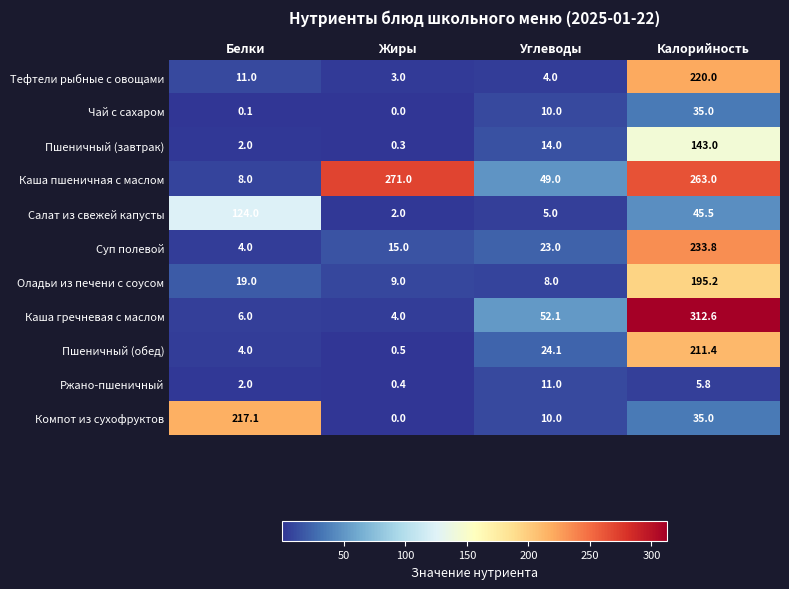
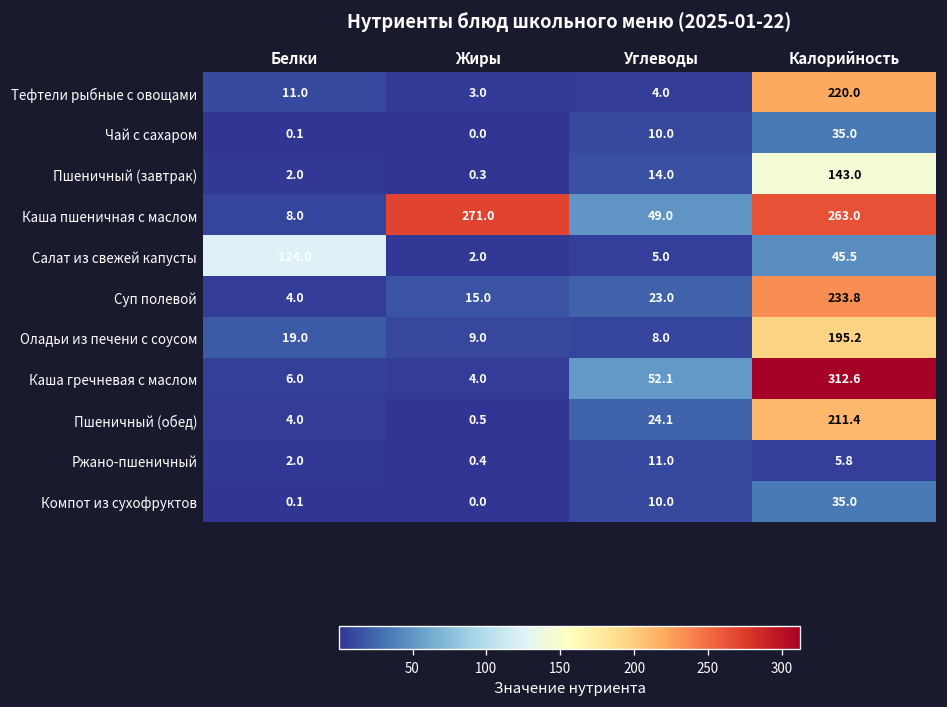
  {
    "Тефтели рыбные с овощами": {
      "Белки": 11.0,
      "Жиры": 3.0,
      "Углеводы": 4.0,
      "Калорийность": 220.0
    },
    "Чай с сахаром": {
      "Белки": 0.1,
      "Жиры": 0.0,
      "Углеводы": 10.0,
      "Калорийность": 35.0
    },
    "Пшеничный (завтрак)": {
      "Белки": 2.0,
      "Жиры": 0.3,
      "Углеводы": 14.0,
      "Калорийность": 143.0
    },
    "Каша пшеничная с маслом": {
      "Белки": 8.0,
      "Жиры": 271.0,
      "Углеводы": 49.0,
      "Калорийность": 263.0
    },
    "Салат из свежей капусты": {
      "Жиры": 2.0,
      "Углеводы": 5.0,
      "Калорийность": 45.5
    },
    "Суп полевой": {
      "Белки": 4.0,
      "Жиры": 15.0,
      "Углеводы": 23.0,
      "Калорийность": 233.8
    },
    "Оладьи из печени с соусом": {
      "Белки": 19.0,
      "Жиры": 9.0,
      "Углеводы": 8.0,
      "Калорийность": 195.2
    },
    "Каша гречневая с маслом": {
      "Белки": 6.0,
      "Жиры": 4.0,
      "Углеводы": 52.1,
      "Калорийность": 312.6
    },
    "Пшеничный (обед)": {
      "Белки": 4.0,
      "Жиры": 0.5,
      "Углеводы": 24.1,
      "Калорийность": 211.4
    },
    "Ржано-пшеничный": {
      "Белки": 2.0,
      "Жиры": 0.4,
      "Углеводы": 11.0,
      "Калорийность": 5.8
    },
    "Компот из сухофруктов": {
-     "Белки": 217.1,
+     "Белки": 0.1,
      "Жиры": 0.0,
      "Углеводы": 10.0,
      "Калорийность": 35.0
    }
  }
